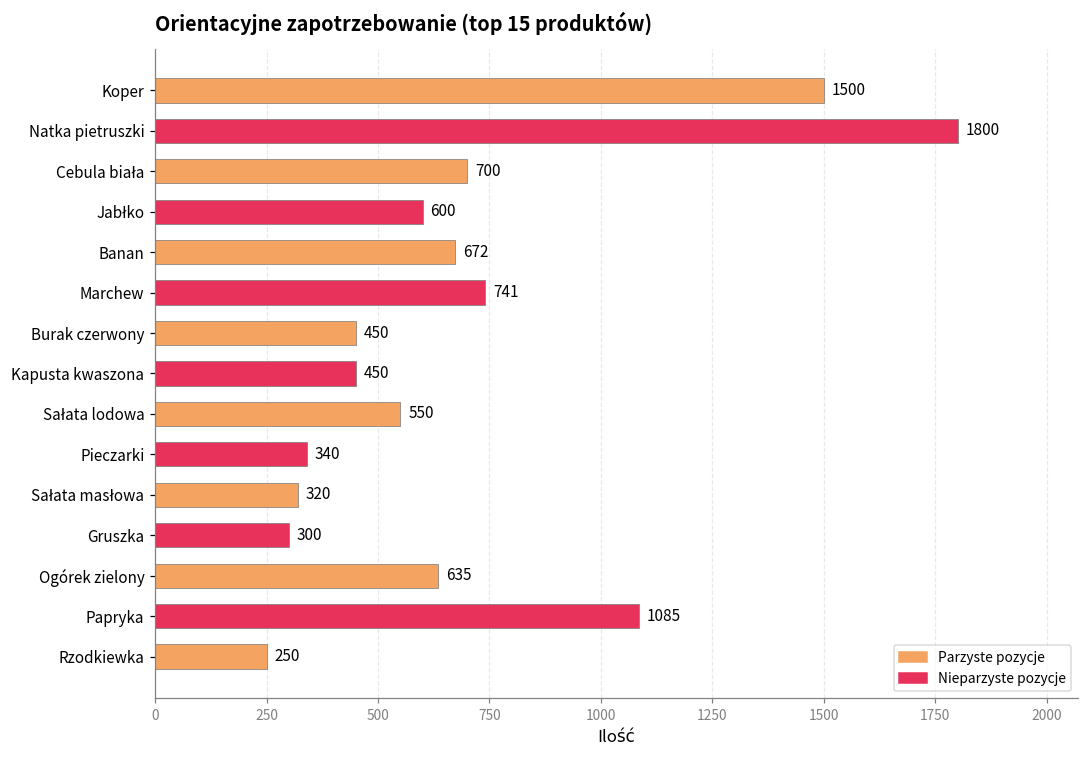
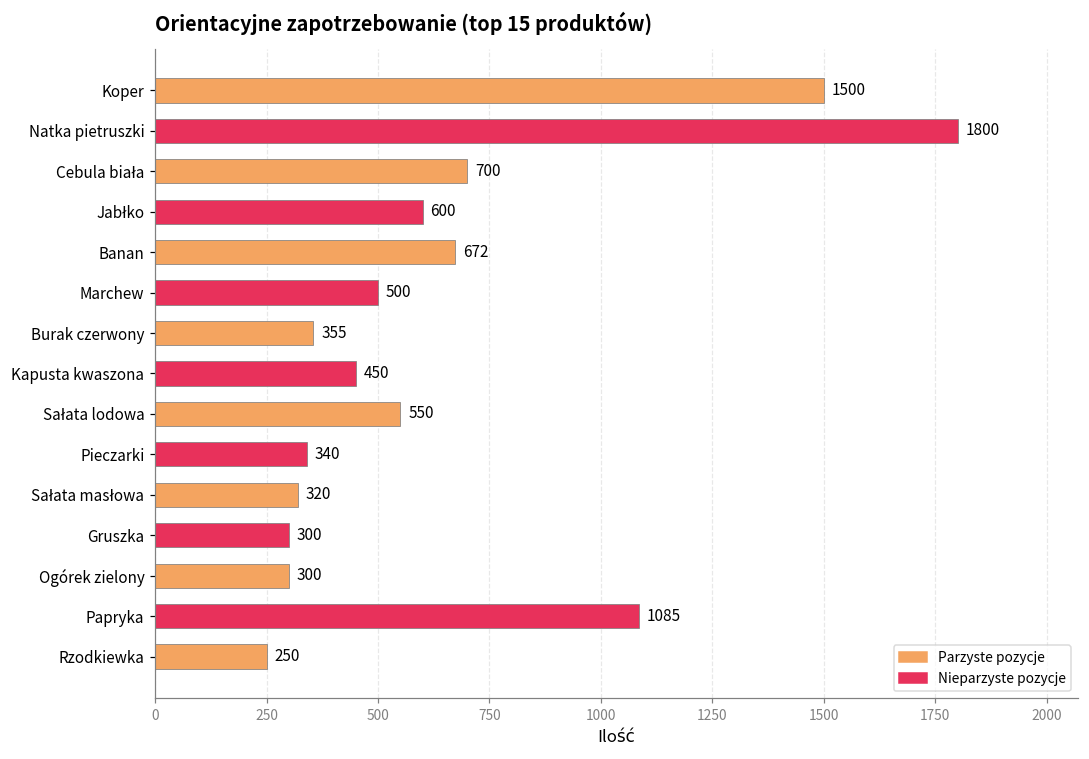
  {
    "Koper": 1500,
    "Natka pietruszki": 1800,
    "Cebula biała": 700,
    "Jabłko": 600,
    "Banan": 672,
-   "Marchew": 741,
-   "Burak czerwony": 450,
+   "Marchew": 500,
+   "Burak czerwony": 355,
    "Kapusta kwaszona": 450,
    "Sałata lodowa": 550,
    "Pieczarki": 340,
    "Sałata masłowa": 320,
    "Gruszka": 300,
-   "Ogórek zielony": 635,
+   "Ogórek zielony": 300,
    "Papryka": 1085,
    "Rzodkiewka": 250
  }
